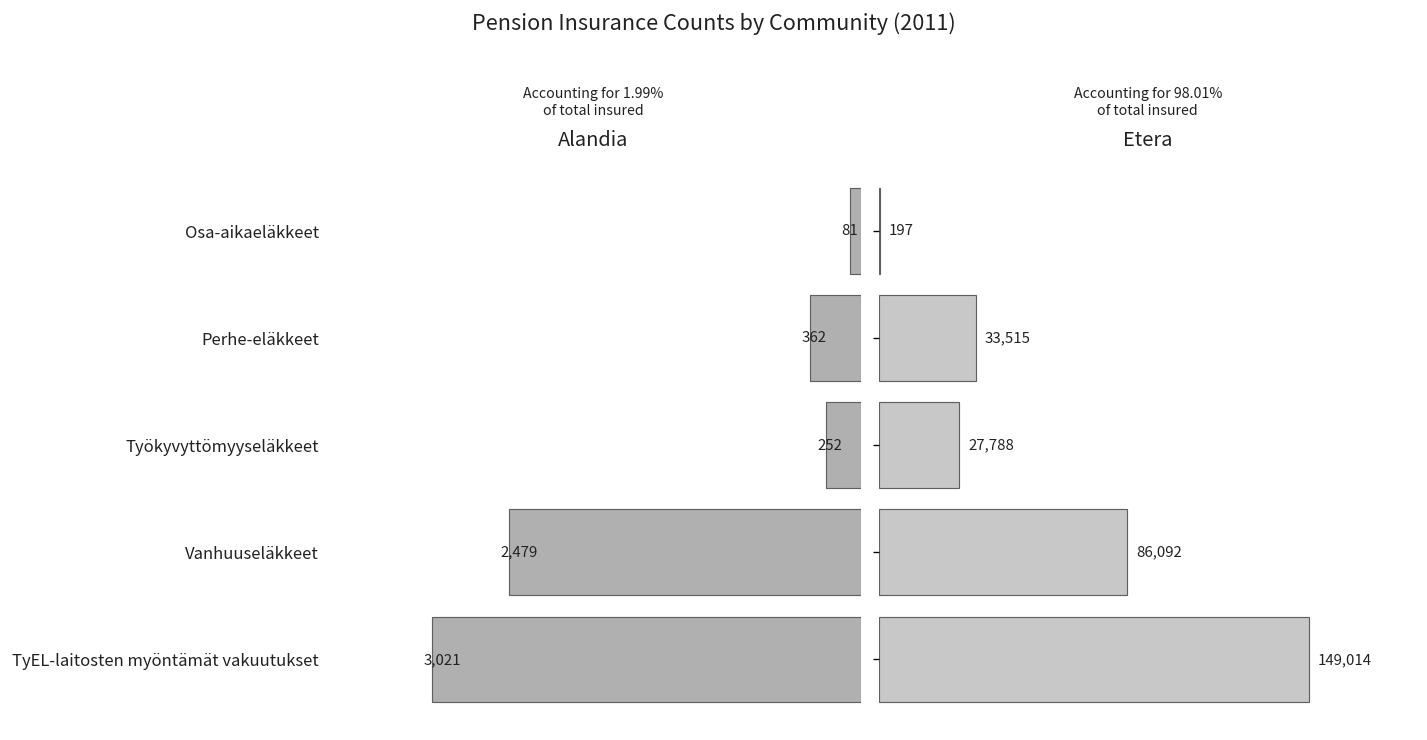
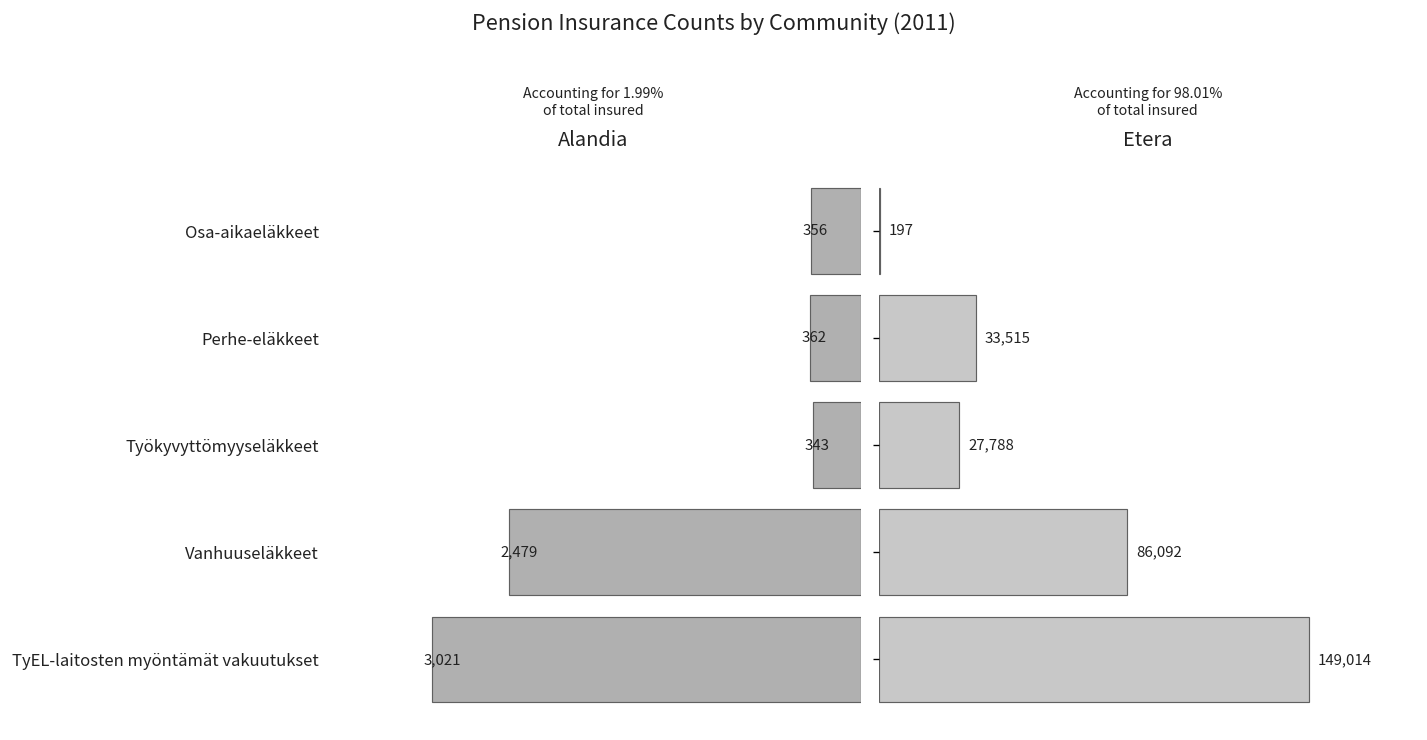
  {
    "Alandia": {
-     "Osa-aikaeläkkeet": "81",
+     "Osa-aikaeläkkeet": "356",
      "Perhe-eläkkeet": "362",
-     "Työkyvyttömyyseläkkeet": "252",
+     "Työkyvyttömyyseläkkeet": "343",
      "Vanhuuseläkkeet": "2,479",
      "TyEL-laitosten myöntämät vakuutukset": "3,021"
    }
  }
